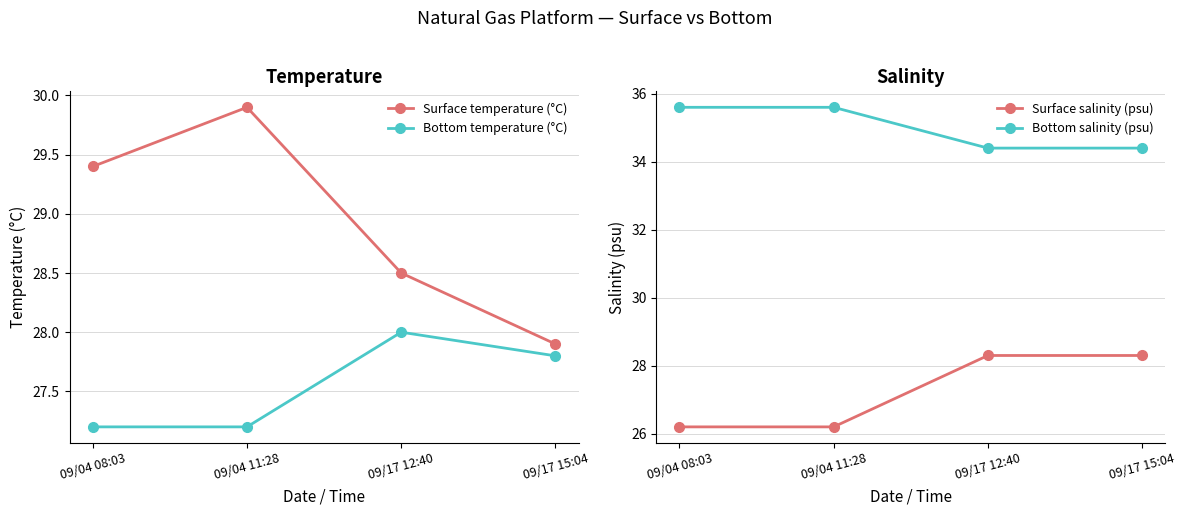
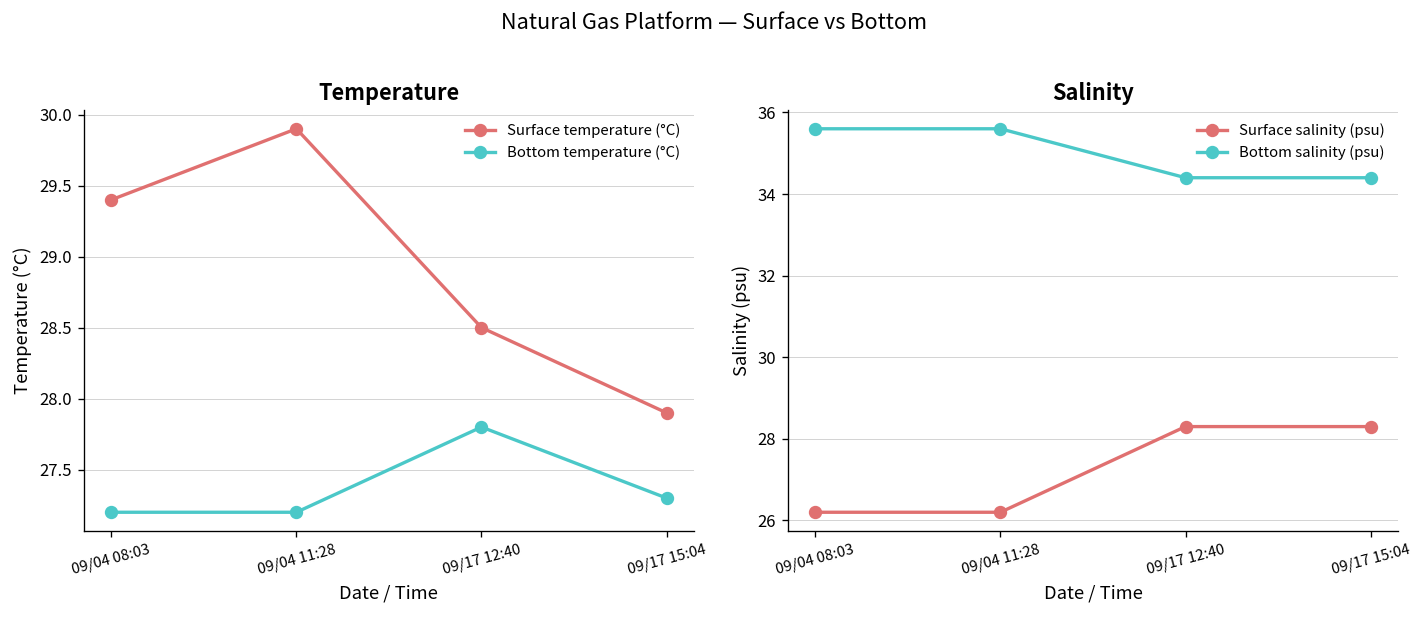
  {
    "Temperature": {
      "Surface temperature (°C)": {
        "09/04 08:03": 29.4,
        "09/04 11:28": 29.9,
        "09/17 12:40": 28.5,
        "09/17 15:04": 27.9
      },
      "Bottom temperature (°C)": {
        "09/04 08:03": 27.2,
        "09/04 11:28": 27.2,
-       "09/17 12:40": 28.0,
-       "09/17 15:04": 27.8
+       "09/17 12:40": 27.8,
+       "09/17 15:04": 27.3
      }
    },
    "Salinity": {
      "Surface salinity (psu)": {
        "09/04 08:03": 26.2,
        "09/04 11:28": 26.2,
        "09/17 12:40": 28.3,
        "09/17 15:04": 28.3
      },
      "Bottom salinity (psu)": {
        "09/04 08:03": 35.6,
        "09/04 11:28": 35.6,
        "09/17 12:40": 34.4,
        "09/17 15:04": 34.4
      }
    }
  }
